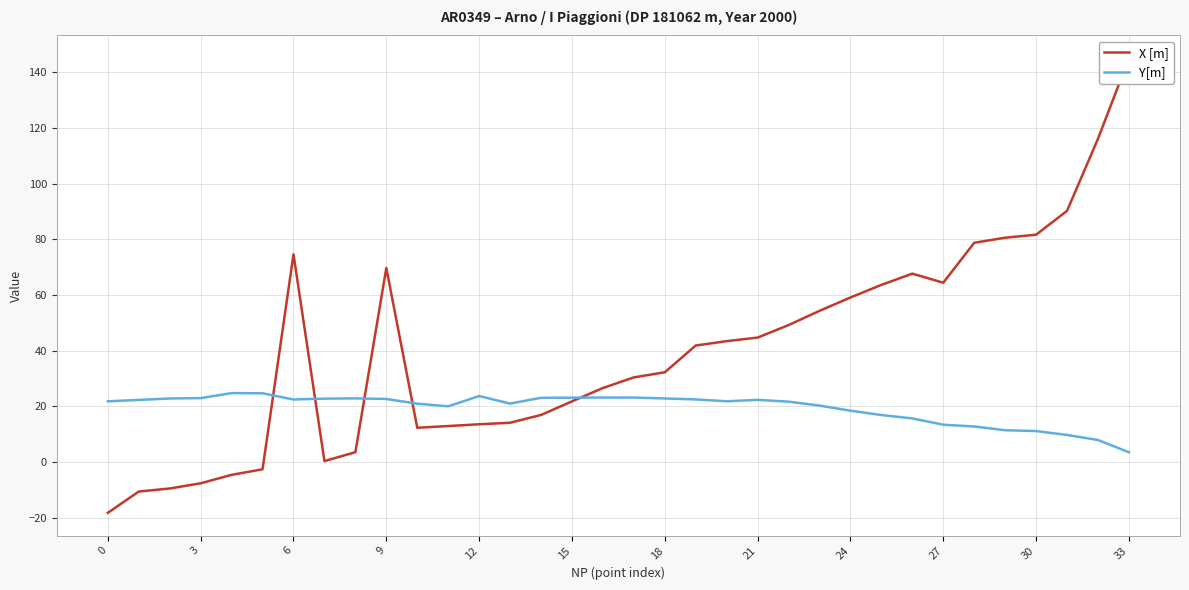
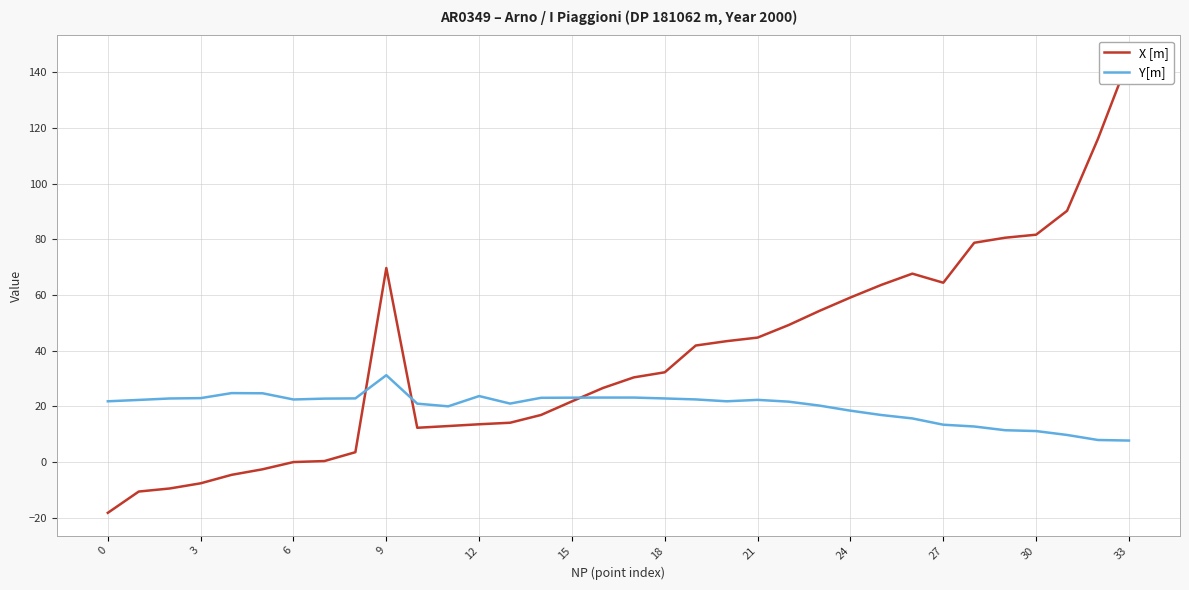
  {
    "X [m]": {
      "0": -18,
      "3": -8,
-     "6": 75,
+     "6": 0,
      "9": 70,
      "12": 14,
      "15": 22,
      "18": 32,
      "21": 45,
      "24": 59,
      "27": 64,
      "30": 82
    },
    "Y[m]": {
      "0": 22,
      "3": 23,
      "6": 22,
-     "9": 23,
+     "9": 31,
      "12": 24,
      "15": 23,
      "18": 23,
      "21": 22,
      "24": 18,
      "27": 13,
      "30": 11,
-     "33": 4
+     "33": 8
    }
  }
